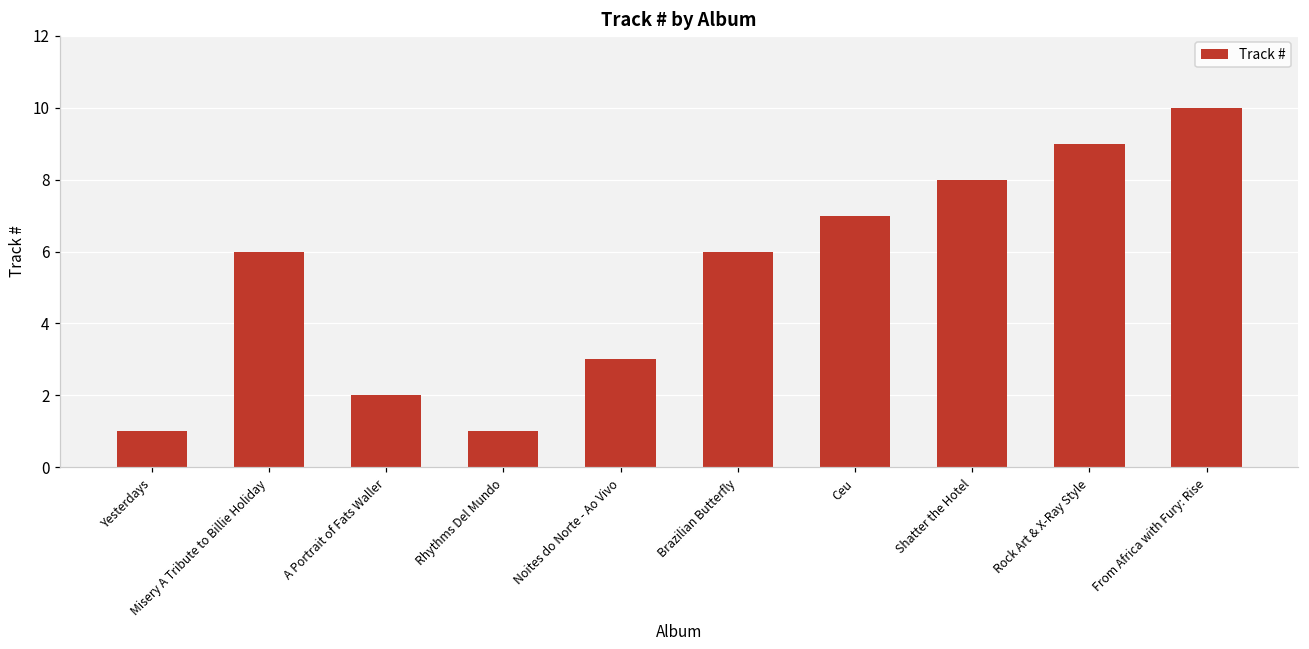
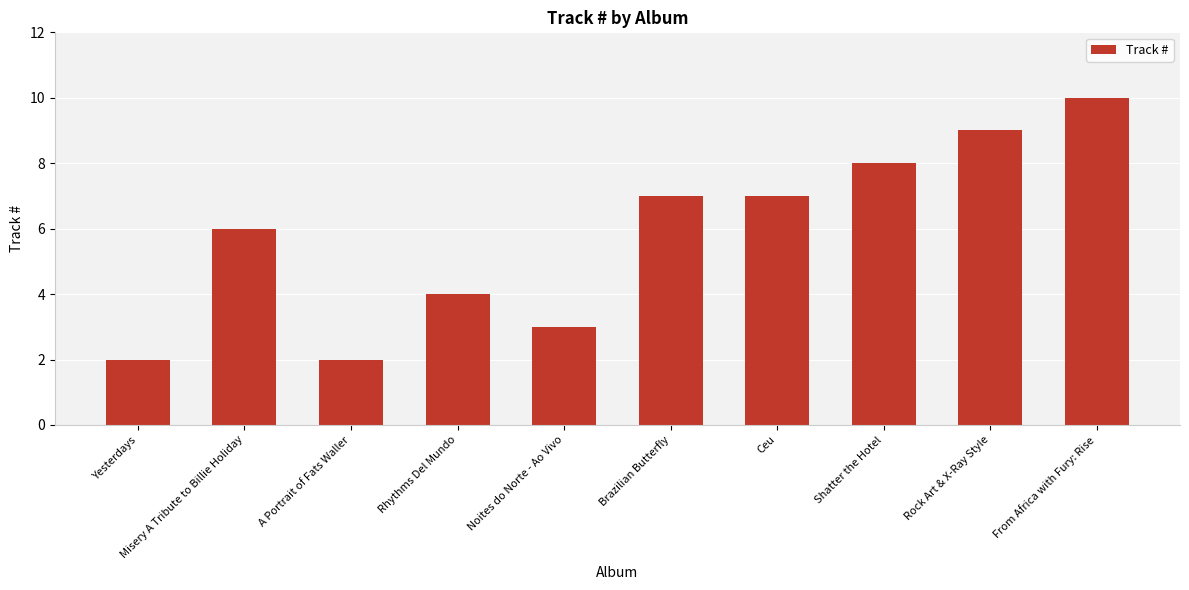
  {
-   "Yesterdays": 1,
+   "Yesterdays": 2,
    "Misery A Tribute to Billie Holiday": 6,
    "A Portrait of Fats Waller": 2,
-   "Rhythms Del Mundo": 1,
+   "Rhythms Del Mundo": 4,
    "Noites do Norte - Ao Vivo": 3,
-   "Brazilian Butterfly": 6,
+   "Brazilian Butterfly": 7,
    "Ceu": 7,
    "Shatter the Hotel": 8,
    "Rock Art & X-Ray Style": 9,
    "From Africa with Fury: Rise": 10
  }
